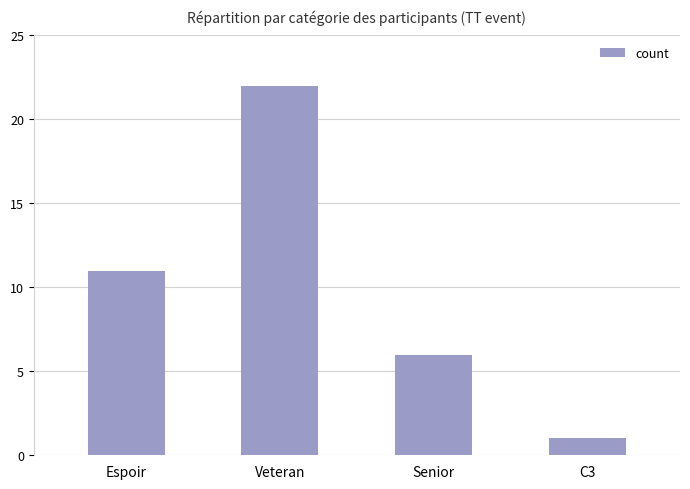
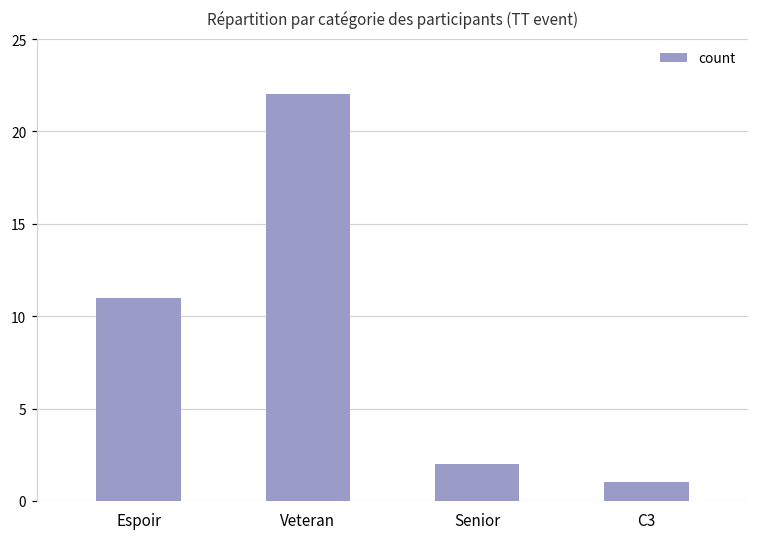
  {
    "Espoir": 11,
    "Veteran": 22,
-   "Senior": 6,
+   "Senior": 2,
    "C3": 1
  }
